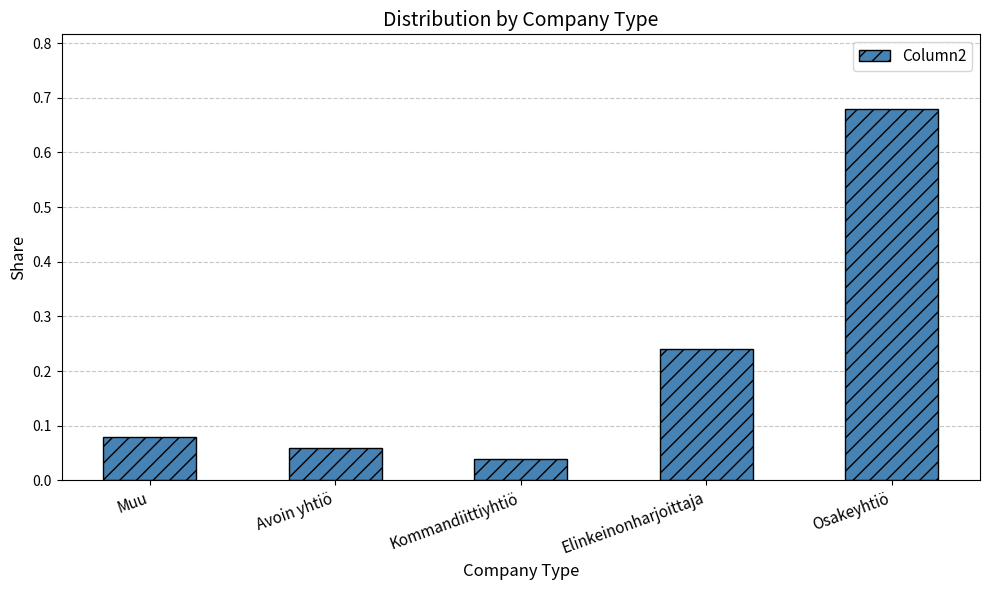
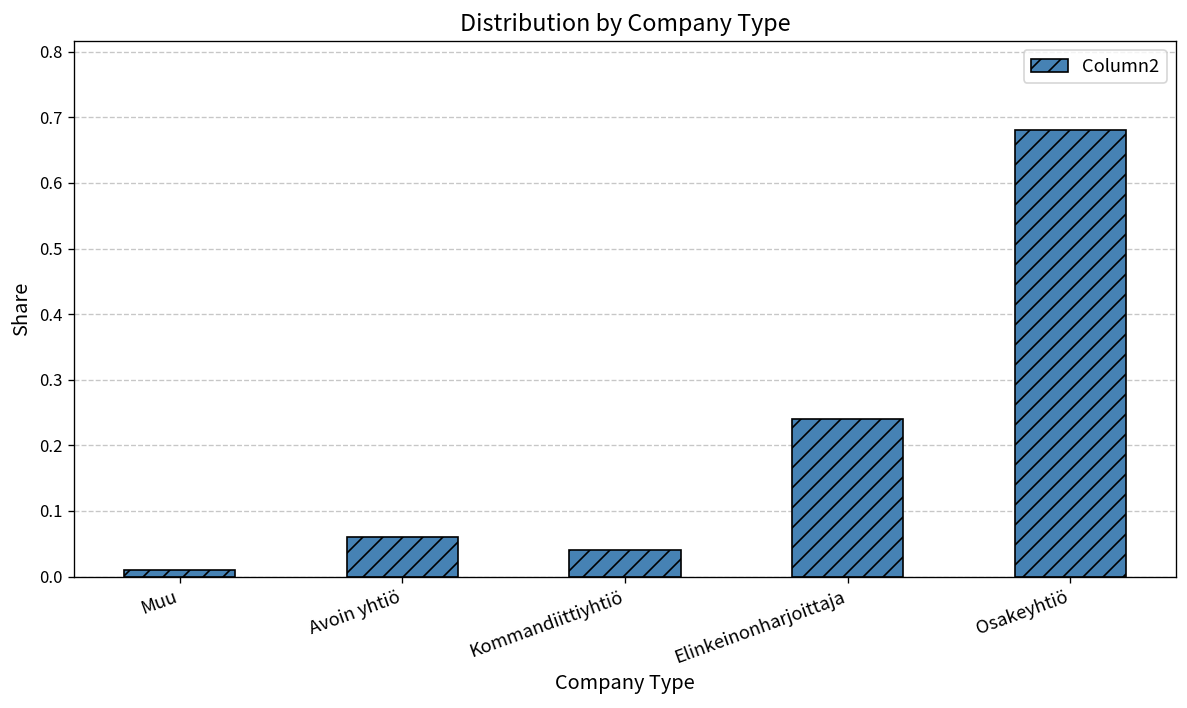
  {
-   "Muu": 0.08,
+   "Muu": 0.01,
    "Avoin yhtiö": 0.06,
    "Kommandiittiyhtiö": 0.04,
    "Elinkeinonharjoittaja": 0.24,
    "Osakeyhtiö": 0.68
  }
